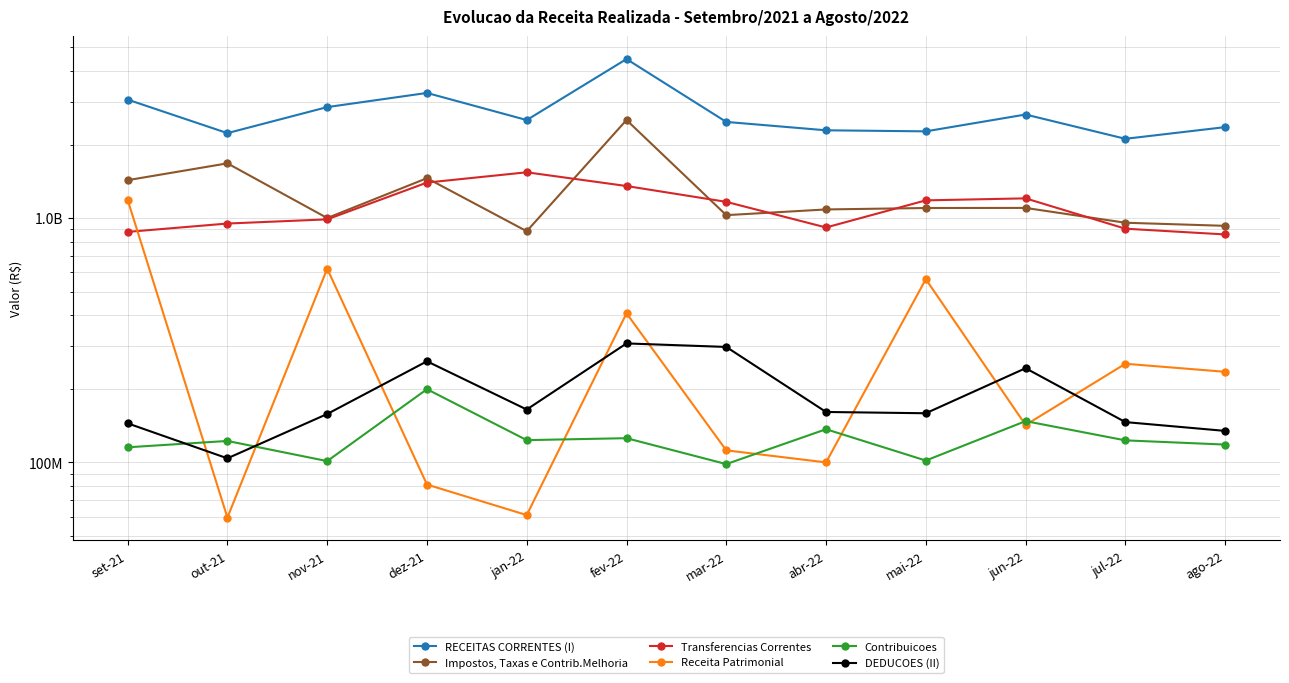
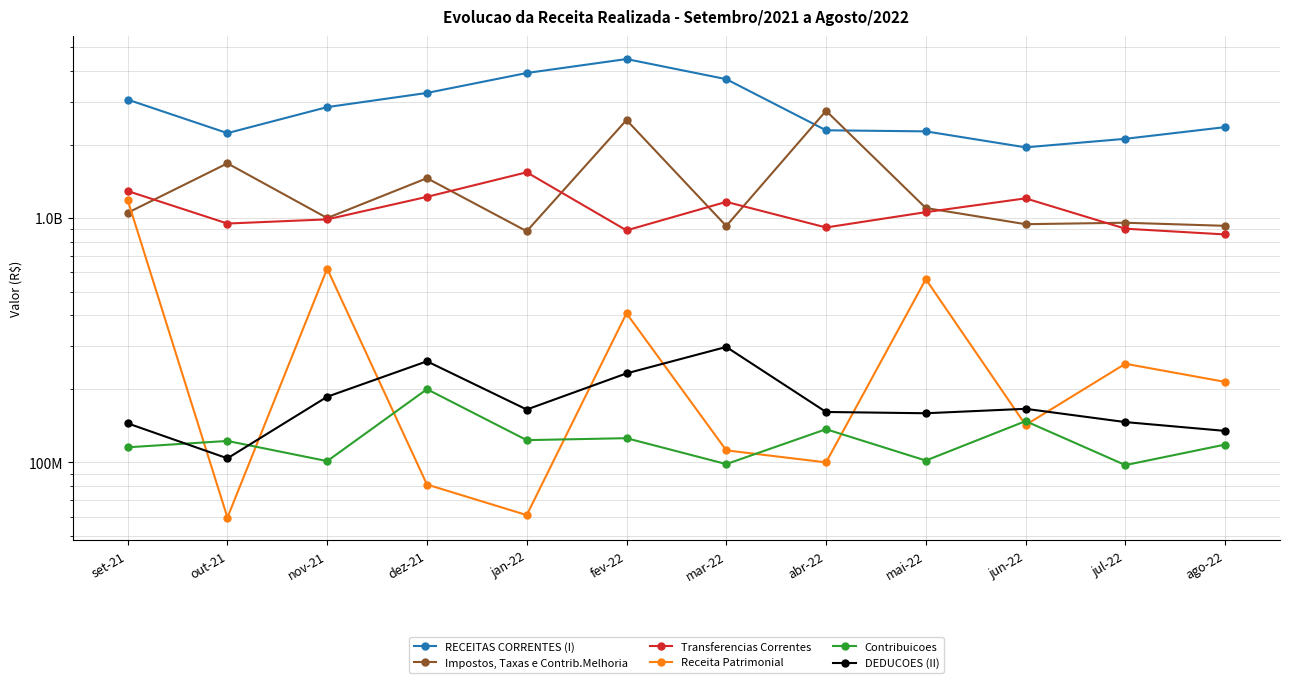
  {
    "RECEITAS CORRENTES (I)": {
      "set-21": 3100000000,
      "out-21": 2200000000,
      "nov-21": 2800000000,
      "dez-21": 3300000000,
-     "jan-22": 2500000000,
+     "jan-22": 3900000000,
      "fev-22": 4500000000,
-     "mar-22": 2500000000,
+     "mar-22": 3700000000,
      "abr-22": 2300000000,
      "mai-22": 2300000000,
-     "jun-22": 2700000000,
+     "jun-22": 2000000000,
      "jul-22": 2100000000,
      "ago-22": 2400000000
    },
    "Impostos, Taxas e Contrib.Melhoria": {
-     "set-21": 1400000000,
+     "set-21": 1050000000,
      "out-21": 1700000000,
      "dez-21": 1500000000,
      "jan-22": 880000000,
      "fev-22": 2500000000,
-     "mar-22": 1030000000,
-     "abr-22": 1100000000,
+     "mar-22": 930000000,
+     "abr-22": 2800000000,
      "mai-22": 1100000000,
-     "jun-22": 1100000000,
+     "jun-22": 940000000,
      "jul-22": 960000000,
      "ago-22": 930000000
    },
    "Transferencias Correntes": {
-     "set-21": 880000000,
+     "set-21": 1300000000,
      "out-21": 950000000,
-     "dez-21": 1400000000,
+     "dez-21": 1200000000,
      "jan-22": 1500000000,
-     "fev-22": 1400000000,
+     "fev-22": 890000000,
      "mar-22": 1200000000,
      "abr-22": 920000000,
-     "mai-22": 1200000000,
+     "mai-22": 1060000000,
      "jun-22": 1200000000,
      "jul-22": 910000000,
      "ago-22": 860000000
    },
    "Receita Patrimonial": {
      "set-21": 1200000000,
      "out-21": 59000000,
      "nov-21": 620000000,
      "dez-21": 81000000,
      "jan-22": 61000000,
      "fev-22": 410000000,
      "mar-22": 110000000,
      "abr-22": 100000000,
      "mai-22": 560000000,
      "jun-22": 140000000,
      "jul-22": 250000000,
-     "ago-22": 230000000
+     "ago-22": 210000000
    },
    "Contribuicoes": {
      "set-21": 120000000,
      "out-21": 120000000,
      "nov-21": 101000000,
      "dez-21": 200000000,
      "jan-22": 120000000,
      "fev-22": 130000000,
      "mar-22": 98000000,
      "abr-22": 140000000,
      "mai-22": 102000000,
      "jun-22": 150000000,
-     "jul-22": 120000000,
+     "jul-22": 98000000,
      "ago-22": 120000000
    },
    "DEDUCOES (II)": {
      "set-21": 140000000,
      "out-21": 104000000,
-     "nov-21": 160000000,
+     "nov-21": 190000000,
      "dez-21": 260000000,
      "jan-22": 160000000,
-     "fev-22": 310000000,
+     "fev-22": 230000000,
      "mar-22": 300000000,
      "abr-22": 160000000,
      "mai-22": 160000000,
-     "jun-22": 240000000,
+     "jun-22": 170000000,
      "jul-22": 150000000,
      "ago-22": 130000000
    }
  }
